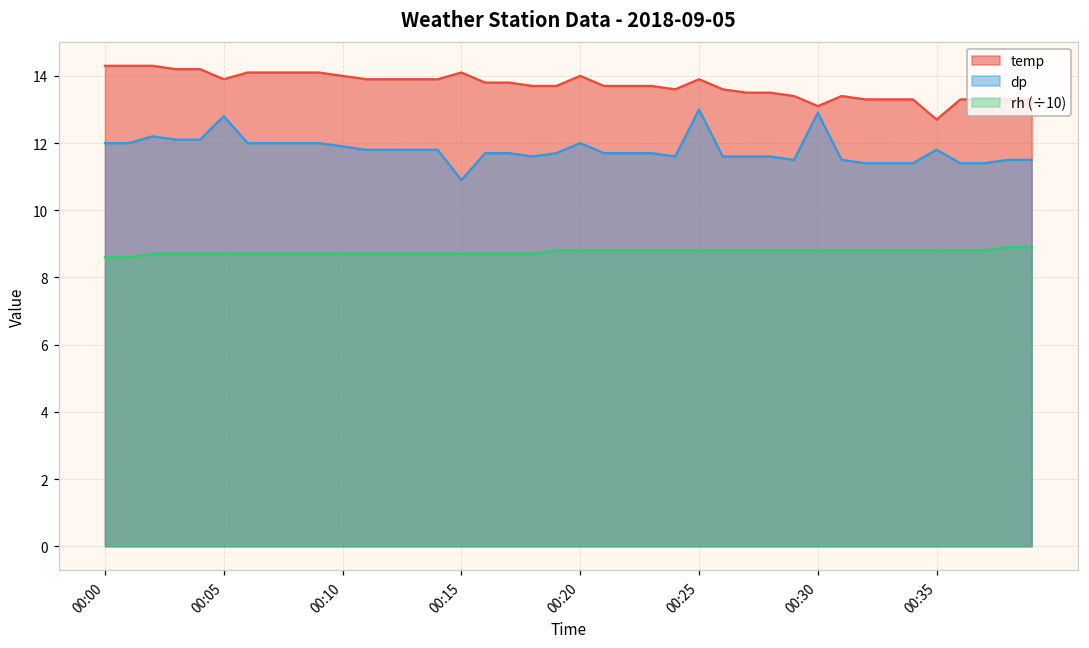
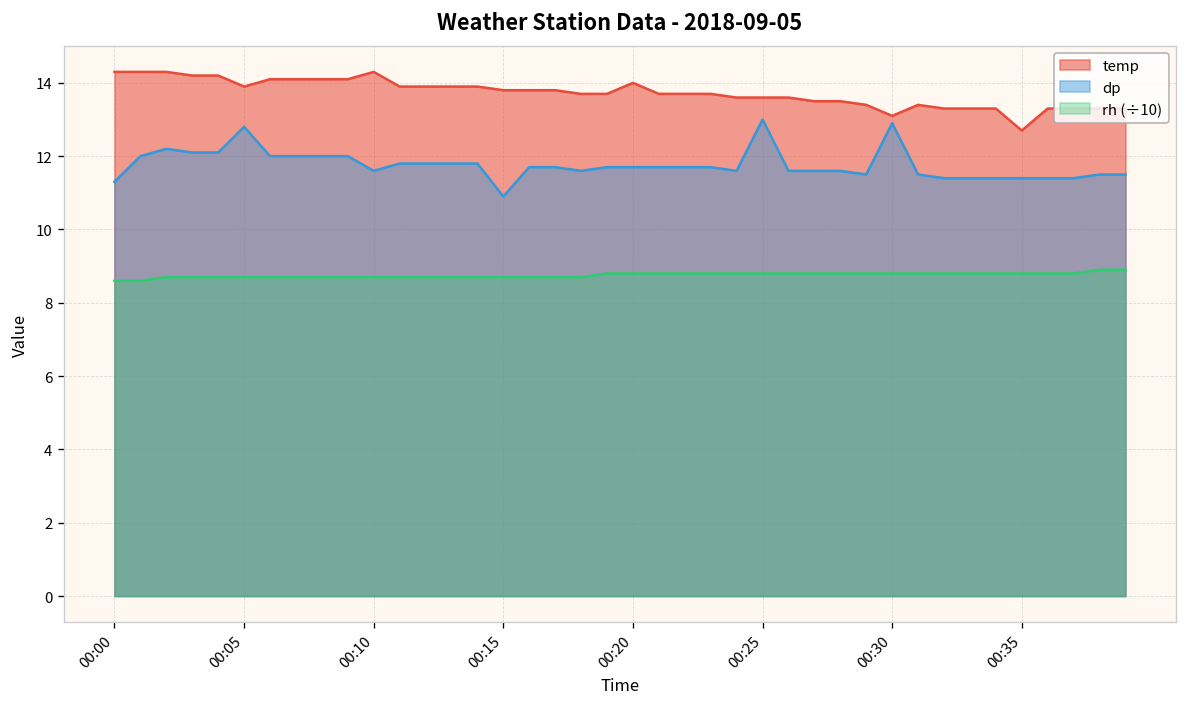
  {
    "temp": {
      "00:00": 14.3,
      "00:05": 13.9,
-     "00:10": 14.0,
-     "00:15": 14.1,
+     "00:10": 14.3,
+     "00:15": 13.8,
      "00:20": 14.0,
-     "00:25": 13.9,
+     "00:25": 13.6,
      "00:30": 13.1,
      "00:35": 12.7
    },
    "dp": {
-     "00:00": 12.0,
+     "00:00": 11.3,
      "00:05": 12.8,
-     "00:10": 11.9,
+     "00:10": 11.6,
      "00:15": 10.9,
-     "00:20": 12.0,
+     "00:20": 11.7,
      "00:25": 13.0,
      "00:30": 12.9,
-     "00:35": 11.8
+     "00:35": 11.4
    },
    "rh (÷10)": {
      "00:00": 8.6,
      "00:05": 8.7,
      "00:10": 8.7,
      "00:15": 8.7,
      "00:20": 8.8,
      "00:25": 8.8,
      "00:30": 8.8,
      "00:35": 8.8
    }
  }
